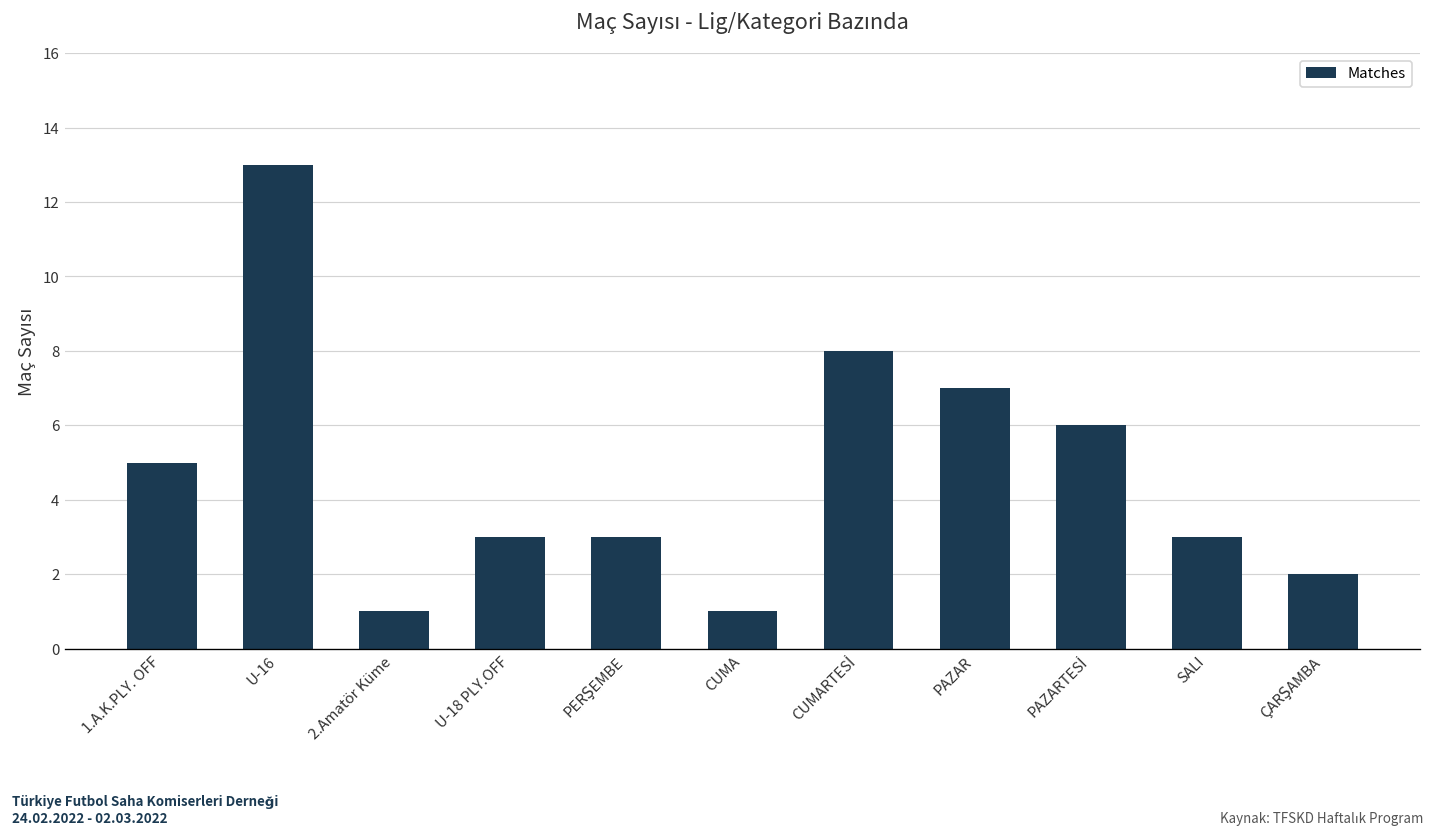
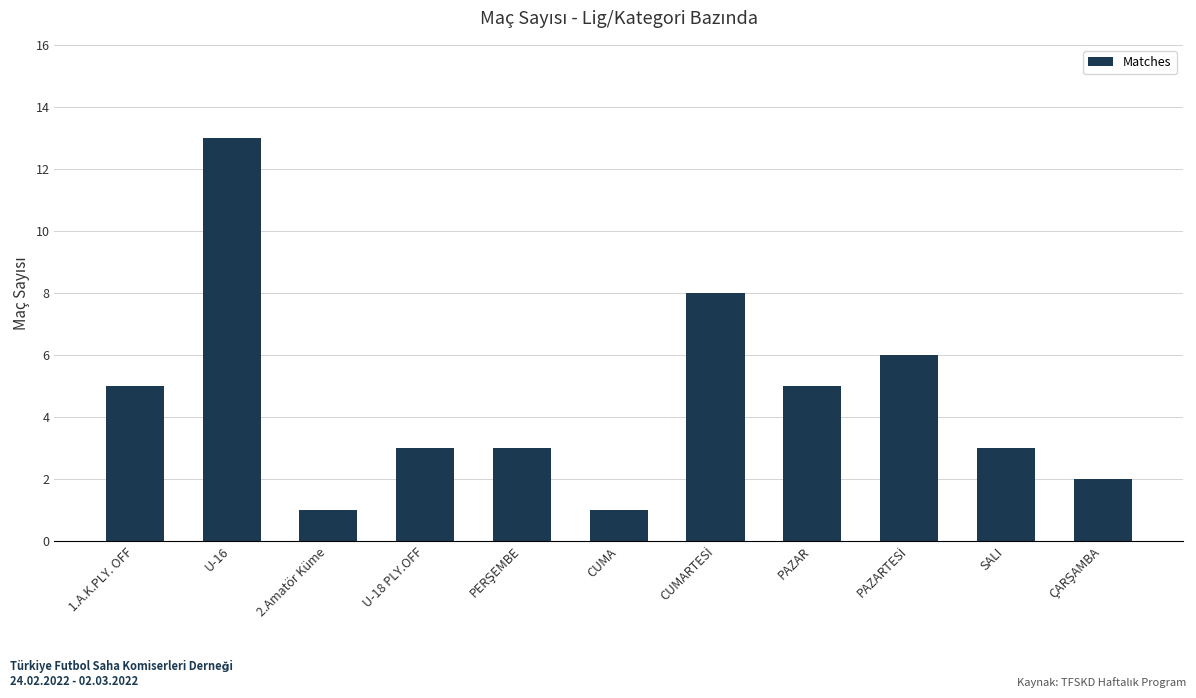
  {
    "1.A.K.PLY. OFF": 5,
    "U-16": 13,
    "2.Amatör Küme": 1,
    "U-18 PLY.OFF": 3,
    "PERŞEMBE": 3,
    "CUMA": 1,
    "CUMARTESİ": 8,
-   "PAZAR": 7,
+   "PAZAR": 5,
    "PAZARTESİ": 6,
    "SALI": 3,
    "ÇARŞAMBA": 2
  }
